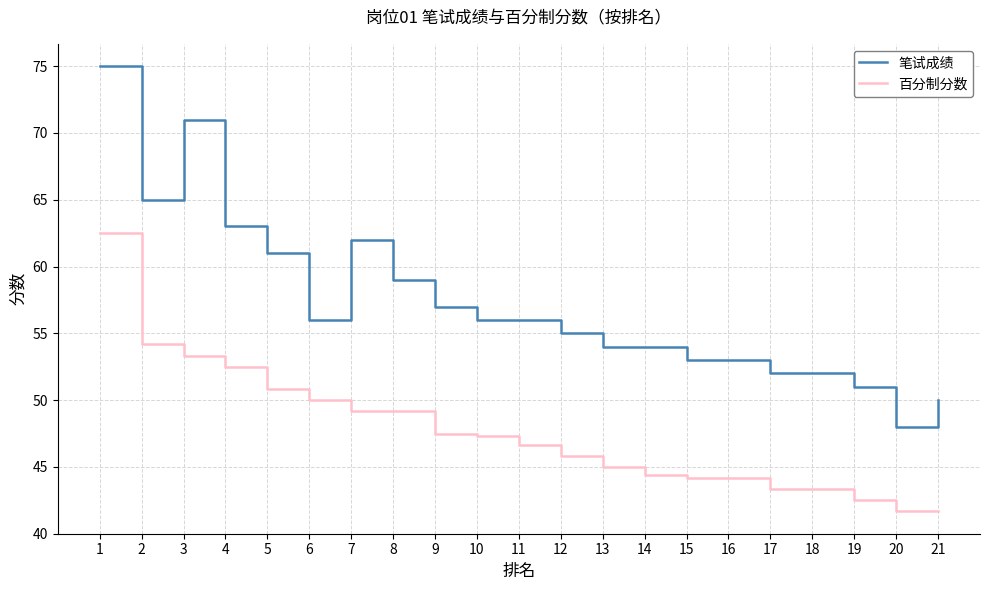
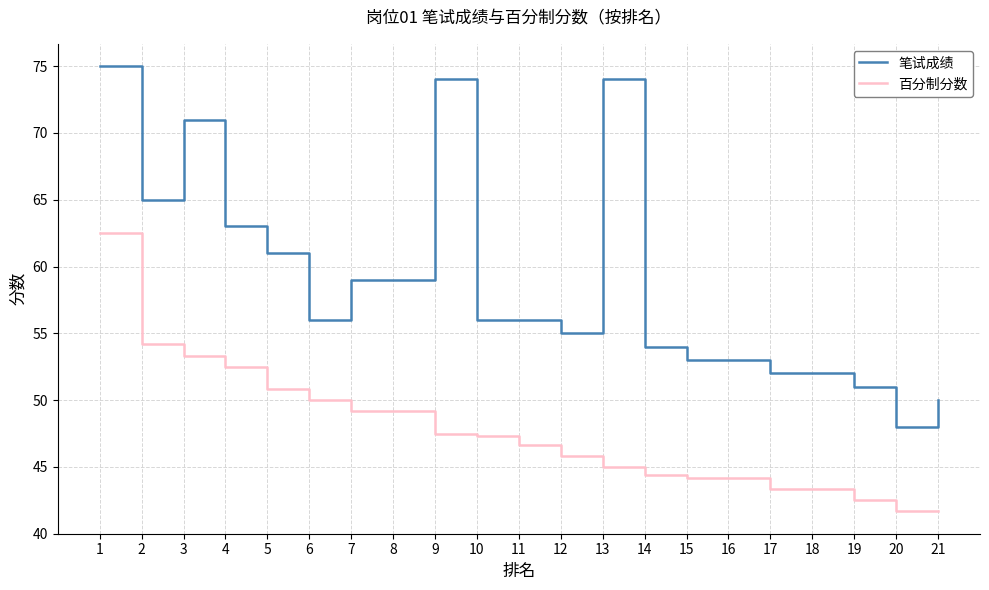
  {
    "笔试成绩": {
      "1": 75,
      "2": 65,
      "3": 71,
      "4": 63,
      "5": 61,
      "6": 56,
-     "7": 62,
+     "7": 59,
      "8": 59,
-     "9": 57,
+     "9": 74,
      "10": 56,
      "11": 56,
      "12": 55,
-     "13": 54,
+     "13": 74,
      "14": 54,
      "15": 53,
      "16": 53,
      "17": 52,
      "18": 52,
      "19": 51,
      "20": 48,
      "21": 50
    },
    "百分制分数": {
      "1": 62.5,
      "2": 54,
      "3": 53.3,
      "4": 52.5,
      "5": 51,
      "6": 50,
      "7": 49,
      "8": 49,
      "9": 47.5,
      "10": 47.3,
      "11": 46.7,
      "12": 46,
      "13": 45,
      "14": 44.4,
      "15": 44,
      "16": 44,
      "17": 43.3,
      "18": 43.3,
      "19": 42.5,
      "20": 41.7,
      "21": 41.7
    }
  }
